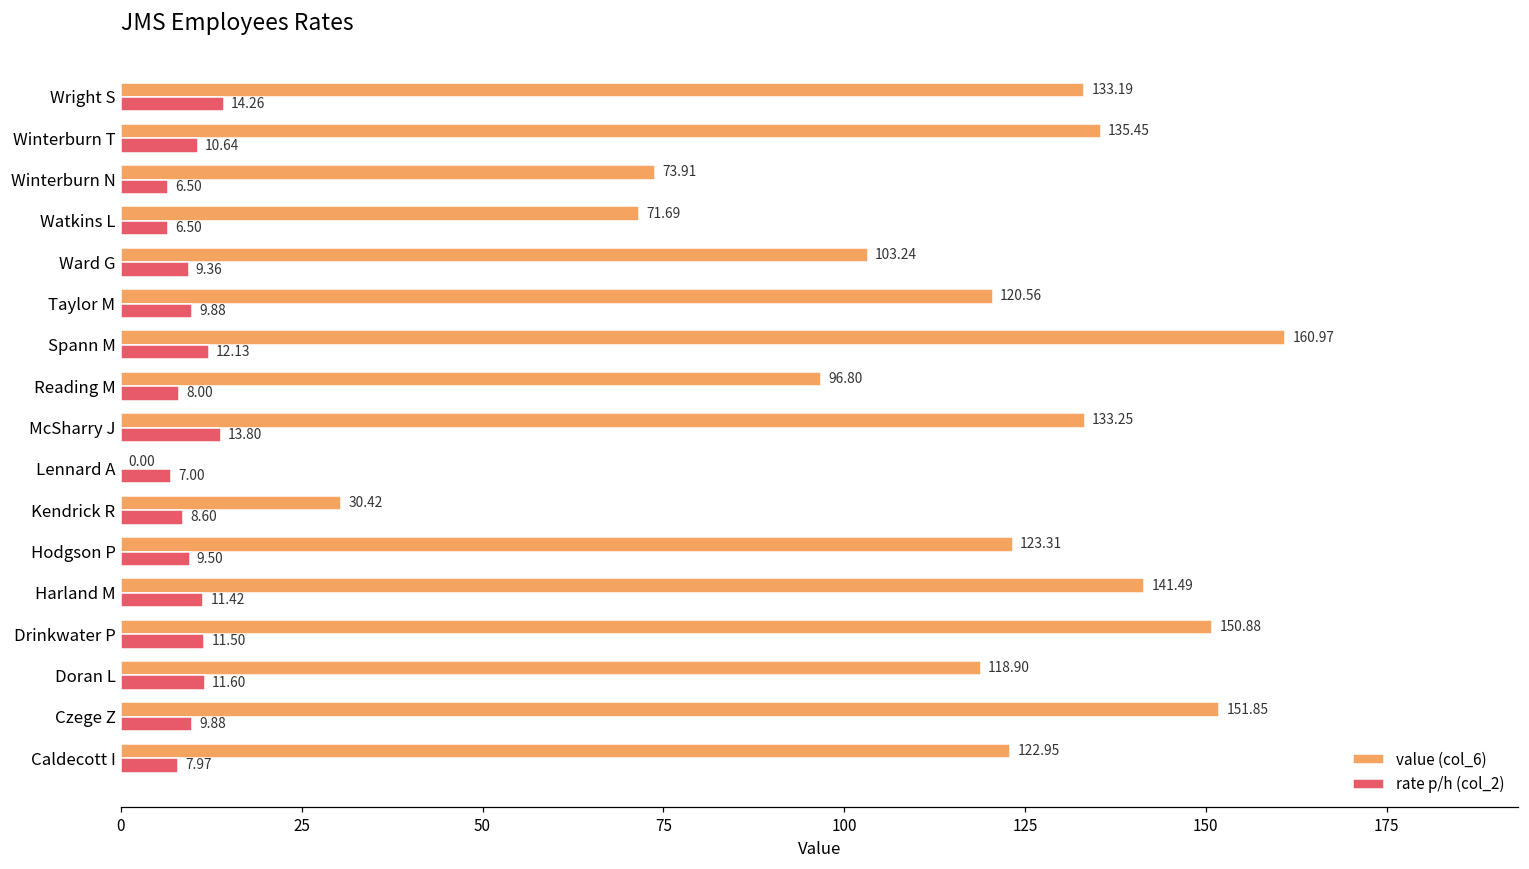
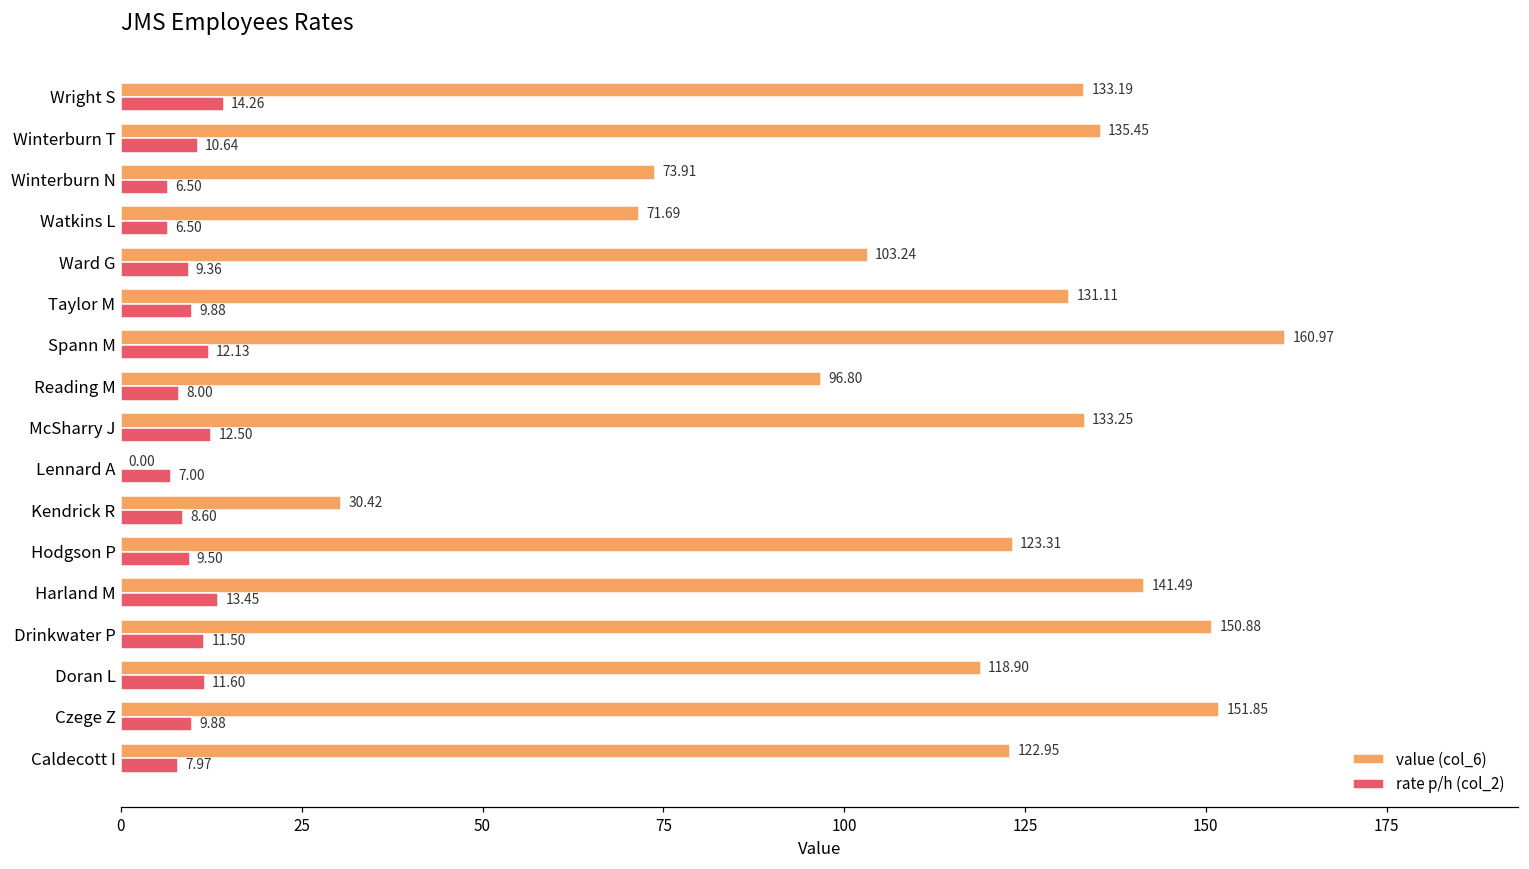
  {
    "value (col_6)": {
      "Wright S": 133.19,
      "Winterburn T": 135.45,
      "Winterburn N": 73.91,
      "Watkins L": 71.69,
      "Ward G": 103.24,
-     "Taylor M": 120.56,
+     "Taylor M": 131.11,
      "Spann M": 160.97,
      "Reading M": 96.80,
      "McSharry J": 133.25,
      "Lennard A": 0.00,
      "Kendrick R": 30.42,
      "Hodgson P": 123.31,
      "Harland M": 141.49,
      "Drinkwater P": 150.88,
      "Doran L": 118.90,
      "Czege Z": 151.85,
      "Caldecott I": 122.95
    },
    "rate p/h (col_2)": {
      "Wright S": 14.26,
      "Winterburn T": 10.64,
      "Winterburn N": 6.50,
      "Watkins L": 6.50,
      "Ward G": 9.36,
      "Taylor M": 9.88,
      "Spann M": 12.13,
      "Reading M": 8.00,
-     "McSharry J": 13.80,
+     "McSharry J": 12.50,
      "Lennard A": 7.00,
      "Kendrick R": 8.60,
      "Hodgson P": 9.50,
-     "Harland M": 11.42,
+     "Harland M": 13.45,
      "Drinkwater P": 11.50,
      "Doran L": 11.60,
      "Czege Z": 9.88,
      "Caldecott I": 7.97
    }
  }
